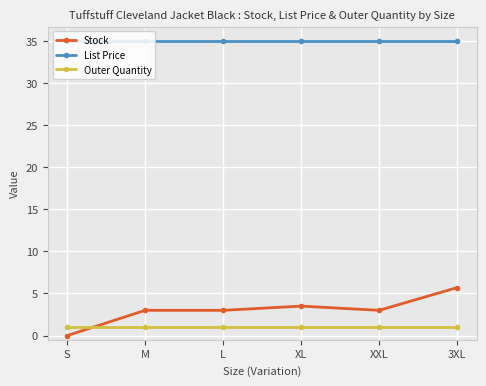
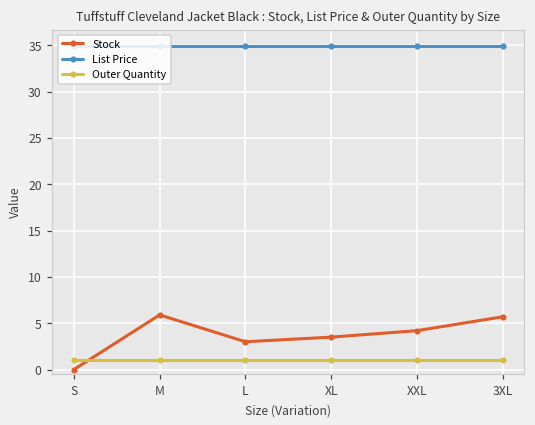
  {
    "Stock": {
      "S": 0,
-     "M": 3,
+     "M": 6,
      "L": 3,
      "XL": 4,
-     "XXL": 3,
+     "XXL": 4,
      "3XL": 6
    },
    "List Price": {
      "L": 35,
      "XL": 35,
      "XXL": 35,
      "3XL": 35
    },
    "Outer Quantity": {
      "S": 1,
      "M": 1,
      "L": 1,
      "XL": 1,
      "XXL": 1,
      "3XL": 1
    }
  }
